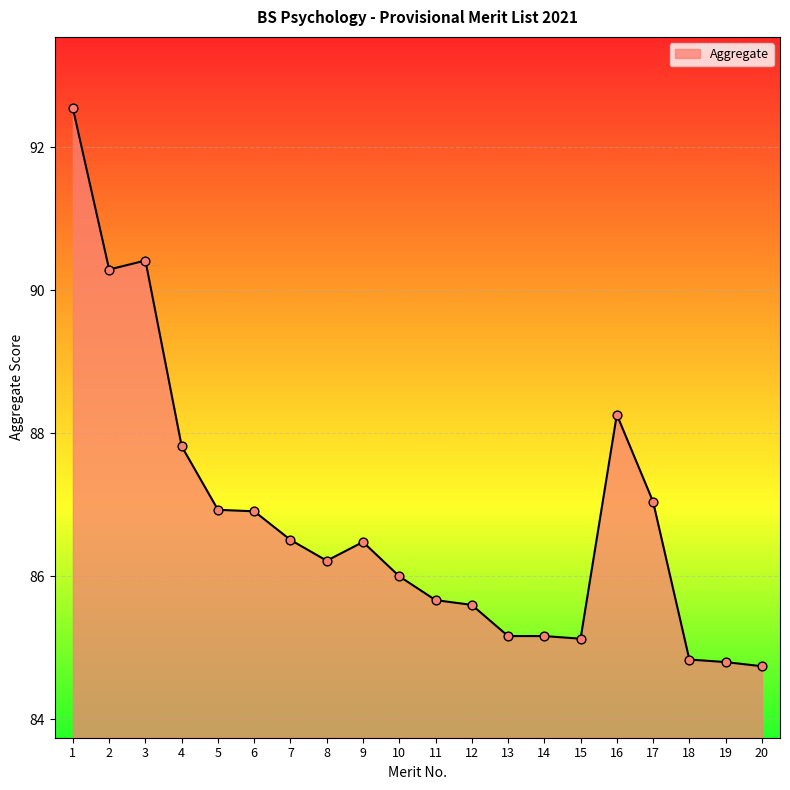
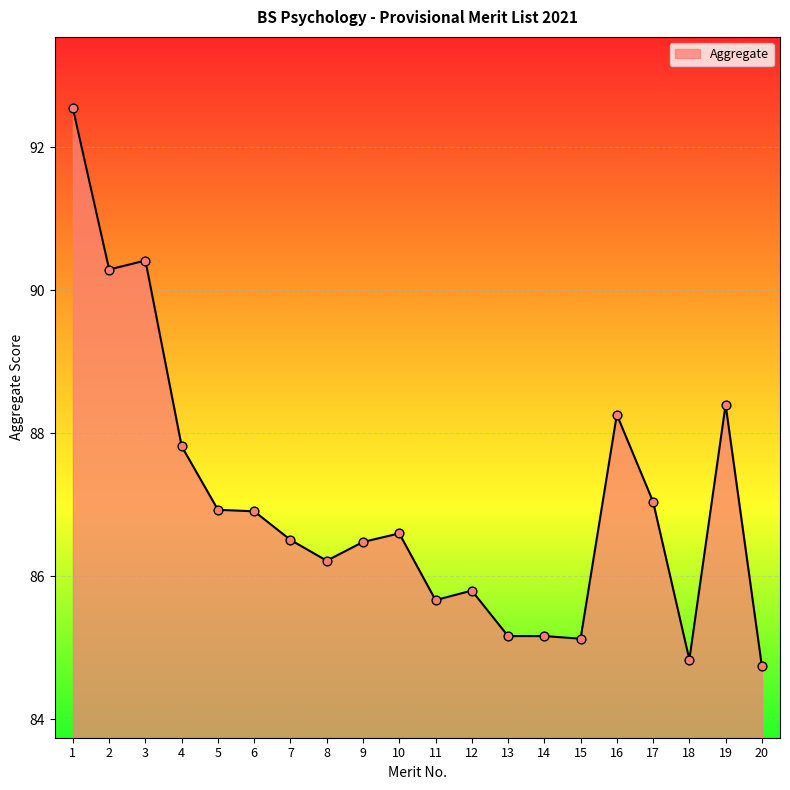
  {
    "1": 92.5,
    "2": 90.3,
    "3": 90.4,
    "4": 87.8,
    "5": 86.9,
    "6": 86.9,
    "7": 86.5,
    "8": 86.2,
    "9": 86.5,
-   "10": 86.0,
+   "10": 86.6,
    "11": 85.7,
-   "12": 85.6,
+   "12": 85.8,
    "13": 85.2,
    "14": 85.2,
    "15": 85.1,
    "16": 88.3,
    "17": 87.0,
    "18": 84.8,
-   "19": 84.8,
+   "19": 88.4,
    "20": 84.7
  }
